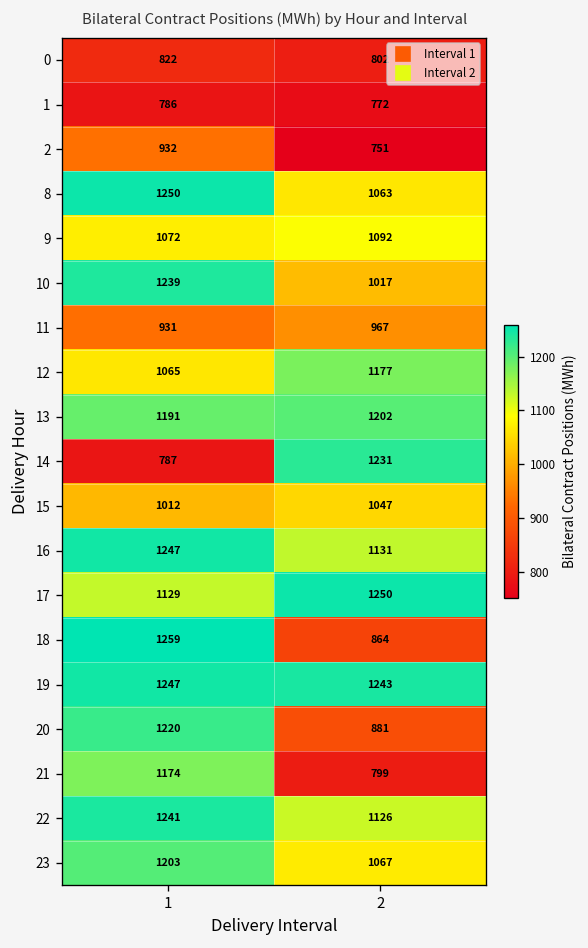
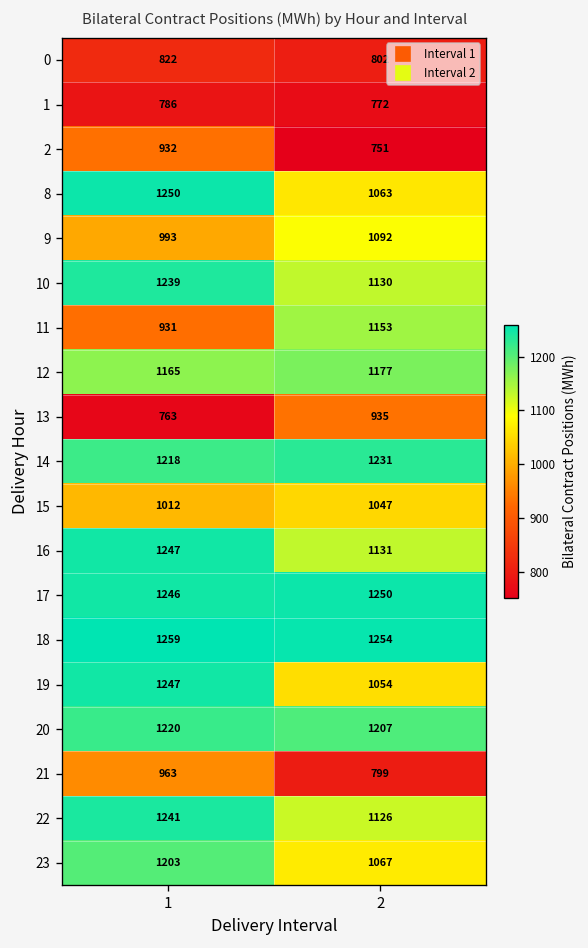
  {
    "0": {
      "1": 822
    },
    "1": {
      "1": 786,
      "2": 772
    },
    "2": {
      "1": 932,
      "2": 751
    },
    "8": {
      "1": 1250,
      "2": 1063
    },
    "9": {
-     "1": 1072,
+     "1": 993,
      "2": 1092
    },
    "10": {
      "1": 1239,
-     "2": 1017
+     "2": 1130
    },
    "11": {
      "1": 931,
-     "2": 967
+     "2": 1153
    },
    "12": {
-     "1": 1065,
+     "1": 1165,
      "2": 1177
    },
    "13": {
-     "1": 1191,
-     "2": 1202
+     "1": 763,
+     "2": 935
    },
    "14": {
-     "1": 787,
+     "1": 1218,
      "2": 1231
    },
    "15": {
      "1": 1012,
      "2": 1047
    },
    "16": {
      "1": 1247,
      "2": 1131
    },
    "17": {
-     "1": 1129,
+     "1": 1246,
      "2": 1250
    },
    "18": {
      "1": 1259,
-     "2": 864
+     "2": 1254
    },
    "19": {
      "1": 1247,
-     "2": 1243
+     "2": 1054
    },
    "20": {
      "1": 1220,
-     "2": 881
+     "2": 1207
    },
    "21": {
-     "1": 1174,
+     "1": 963,
      "2": 799
    },
    "22": {
      "1": 1241,
      "2": 1126
    },
    "23": {
      "1": 1203,
      "2": 1067
    }
  }
